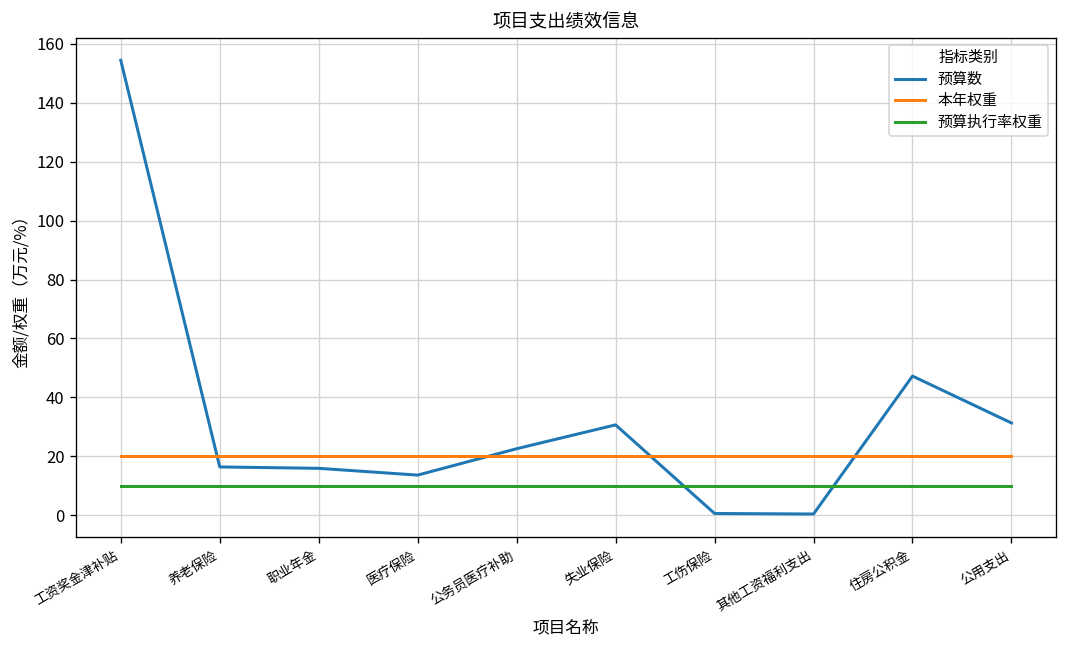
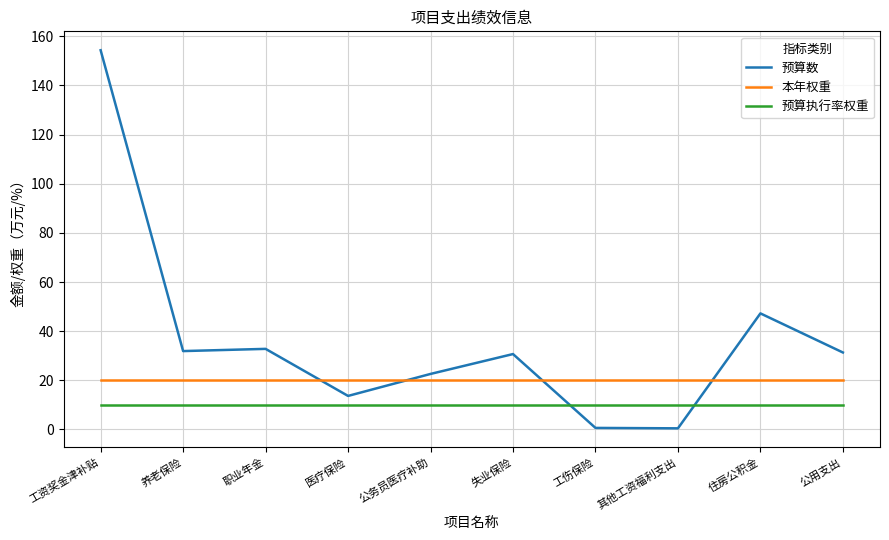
  {
    "预算数": {
      "工资奖金津补贴": 154,
-     "养老保险": 16,
-     "职业年金": 16,
+     "养老保险": 32,
+     "职业年金": 33,
      "医疗保险": 14,
      "公务员医疗补助": 23,
      "失业保险": 31,
      "工伤保险": 1,
      "其他工资福利支出": 0,
      "住房公积金": 47,
      "公用支出": 31
    },
    "本年权重": {
      "工资奖金津补贴": 20,
      "养老保险": 20,
      "职业年金": 20,
      "医疗保险": 20,
      "公务员医疗补助": 20,
      "失业保险": 20,
      "工伤保险": 20,
      "其他工资福利支出": 20,
      "住房公积金": 20,
      "公用支出": 20
    },
    "预算执行率权重": {
      "工资奖金津补贴": 10,
      "养老保险": 10,
      "职业年金": 10,
      "医疗保险": 10,
      "公务员医疗补助": 10,
      "失业保险": 10,
      "工伤保险": 10,
      "其他工资福利支出": 10,
      "住房公积金": 10,
      "公用支出": 10
    }
  }
